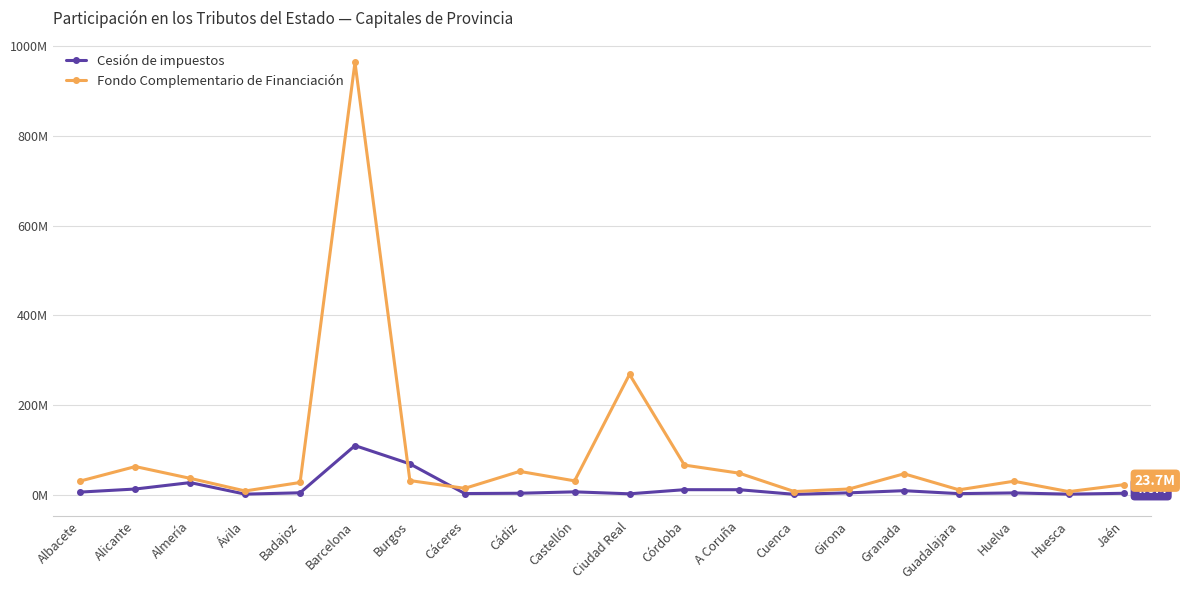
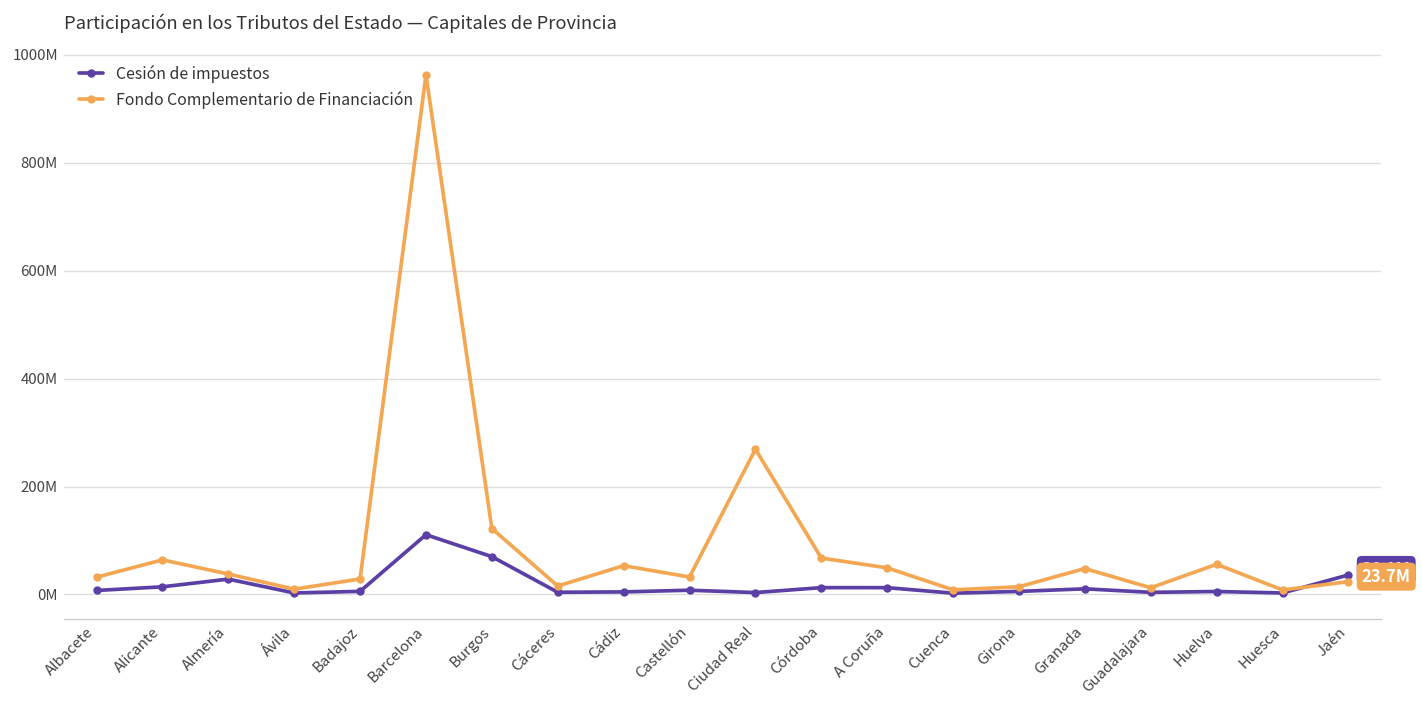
  {
    "Cesión de impuestos": {
-     "Jaén": "4.6M"
+     "Jaén": "36.1M"
    },
    "Fondo Complementario de Financiación": {
      "Albacete": "30000000",
      "Alicante": "60000000",
      "Almería": "40000000",
      "Ávila": "10000000",
      "Badajoz": "30000000",
      "Barcelona": "960000000",
-     "Burgos": "30000000",
+     "Burgos": "120000000",
      "Cáceres": "20000000",
      "Cádiz": "50000000",
      "Castellón": "30000000",
      "Ciudad Real": "270000000",
      "Córdoba": "70000000",
      "A Coruña": "50000000",
      "Cuenca": "10000000",
      "Girona": "10000000",
      "Granada": "50000000",
      "Guadalajara": "10000000",
-     "Huelva": "30000000",
+     "Huelva": "60000000",
      "Huesca": "10000000"
    }
  }
